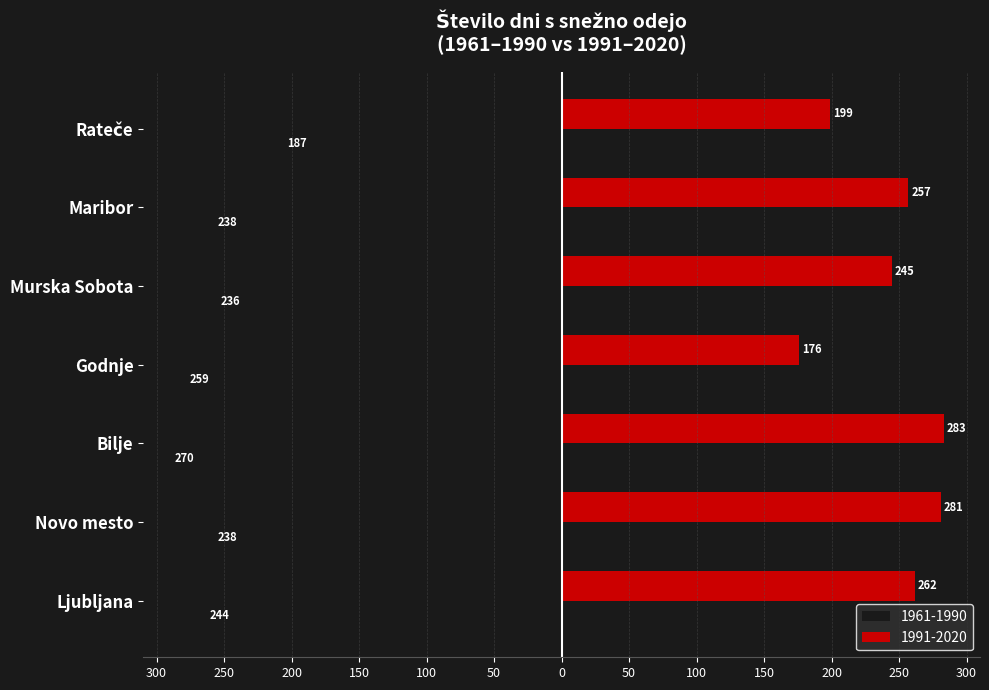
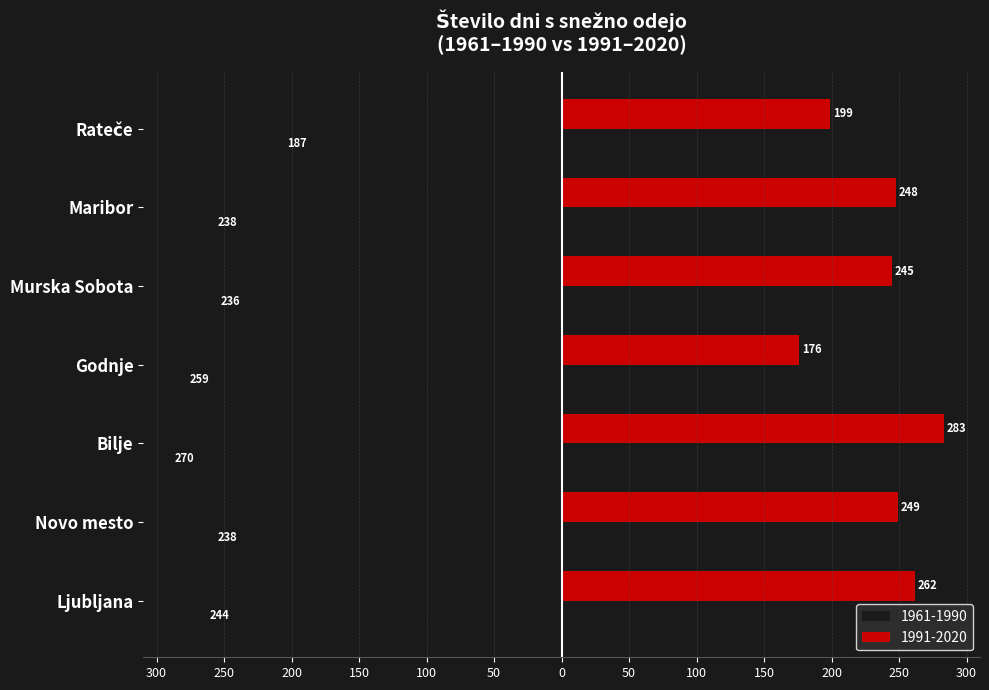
  {
    "1991-2020": {
      "Rateče": 199,
-     "Maribor": 257,
+     "Maribor": 248,
      "Murska Sobota": 245,
      "Godnje": 176,
      "Bilje": 283,
-     "Novo mesto": 281,
+     "Novo mesto": 249,
      "Ljubljana": 262
    }
  }
